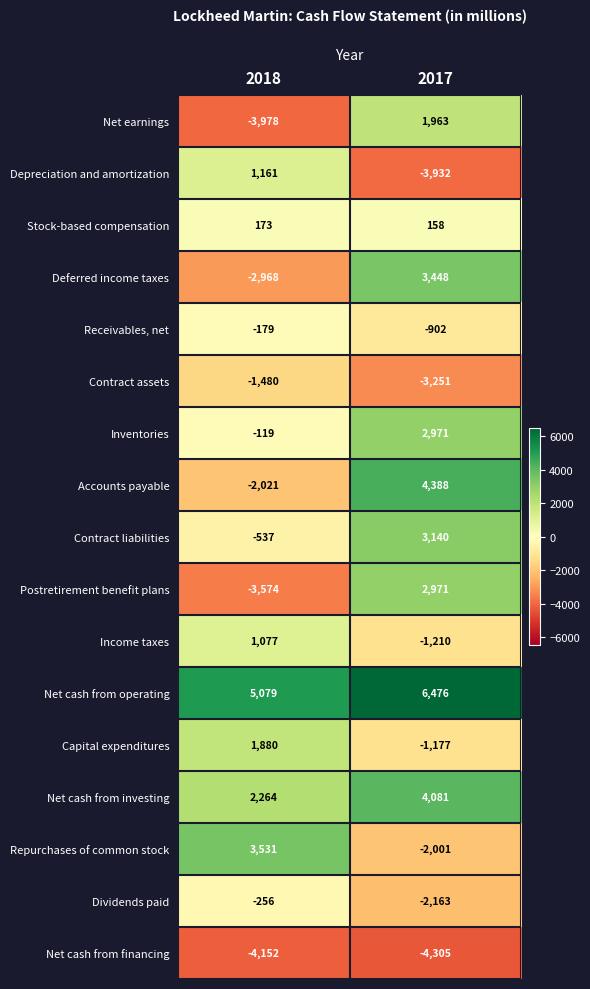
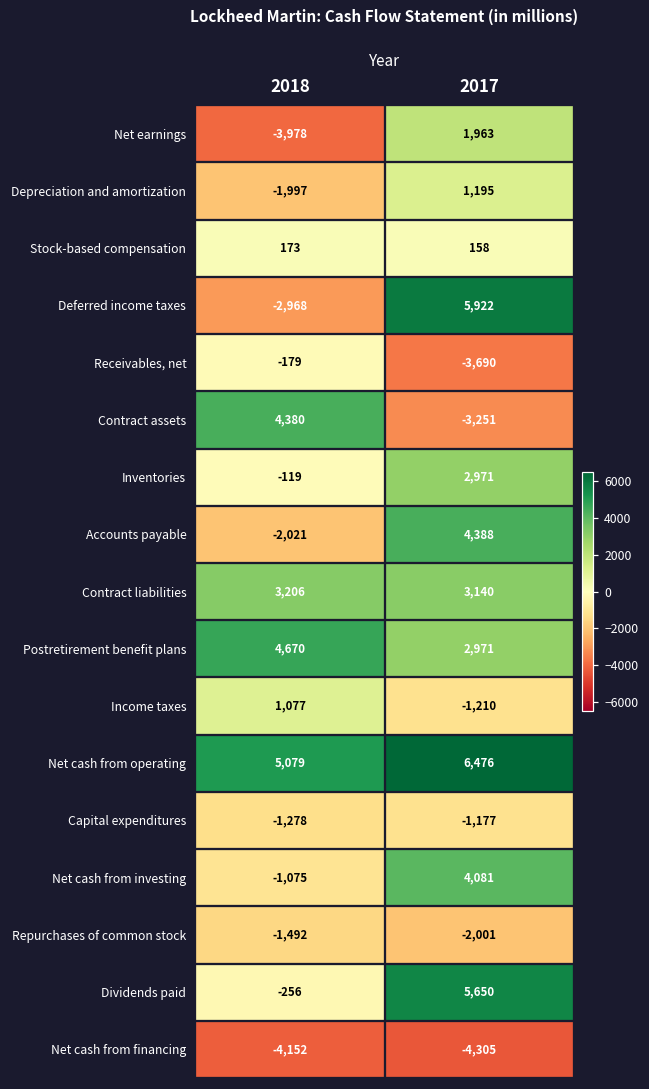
  {
    "Net earnings": {
      "2018": "-3,978",
      "2017": "1,963"
    },
    "Depreciation and amortization": {
-     "2018": "1,161",
-     "2017": "-3,932"
+     "2018": "-1,997",
+     "2017": "1,195"
    },
    "Stock-based compensation": {
      "2018": "173",
      "2017": "158"
    },
    "Deferred income taxes": {
      "2018": "-2,968",
-     "2017": "3,448"
+     "2017": "5,922"
    },
    "Receivables, net": {
      "2018": "-179",
-     "2017": "-902"
+     "2017": "-3,690"
    },
    "Contract assets": {
-     "2018": "-1,480",
+     "2018": "4,380",
      "2017": "-3,251"
    },
    "Inventories": {
      "2018": "-119",
      "2017": "2,971"
    },
    "Accounts payable": {
      "2018": "-2,021",
      "2017": "4,388"
    },
    "Contract liabilities": {
-     "2018": "-537",
+     "2018": "3,206",
      "2017": "3,140"
    },
    "Postretirement benefit plans": {
-     "2018": "-3,574",
+     "2018": "4,670",
      "2017": "2,971"
    },
    "Income taxes": {
      "2018": "1,077",
      "2017": "-1,210"
    },
    "Net cash from operating": {
      "2018": "5,079",
      "2017": "6,476"
    },
    "Capital expenditures": {
-     "2018": "1,880",
+     "2018": "-1,278",
      "2017": "-1,177"
    },
    "Net cash from investing": {
-     "2018": "2,264",
+     "2018": "-1,075",
      "2017": "4,081"
    },
    "Repurchases of common stock": {
-     "2018": "3,531",
+     "2018": "-1,492",
      "2017": "-2,001"
    },
    "Dividends paid": {
      "2018": "-256",
-     "2017": "-2,163"
+     "2017": "5,650"
    },
    "Net cash from financing": {
      "2018": "-4,152",
      "2017": "-4,305"
    }
  }
